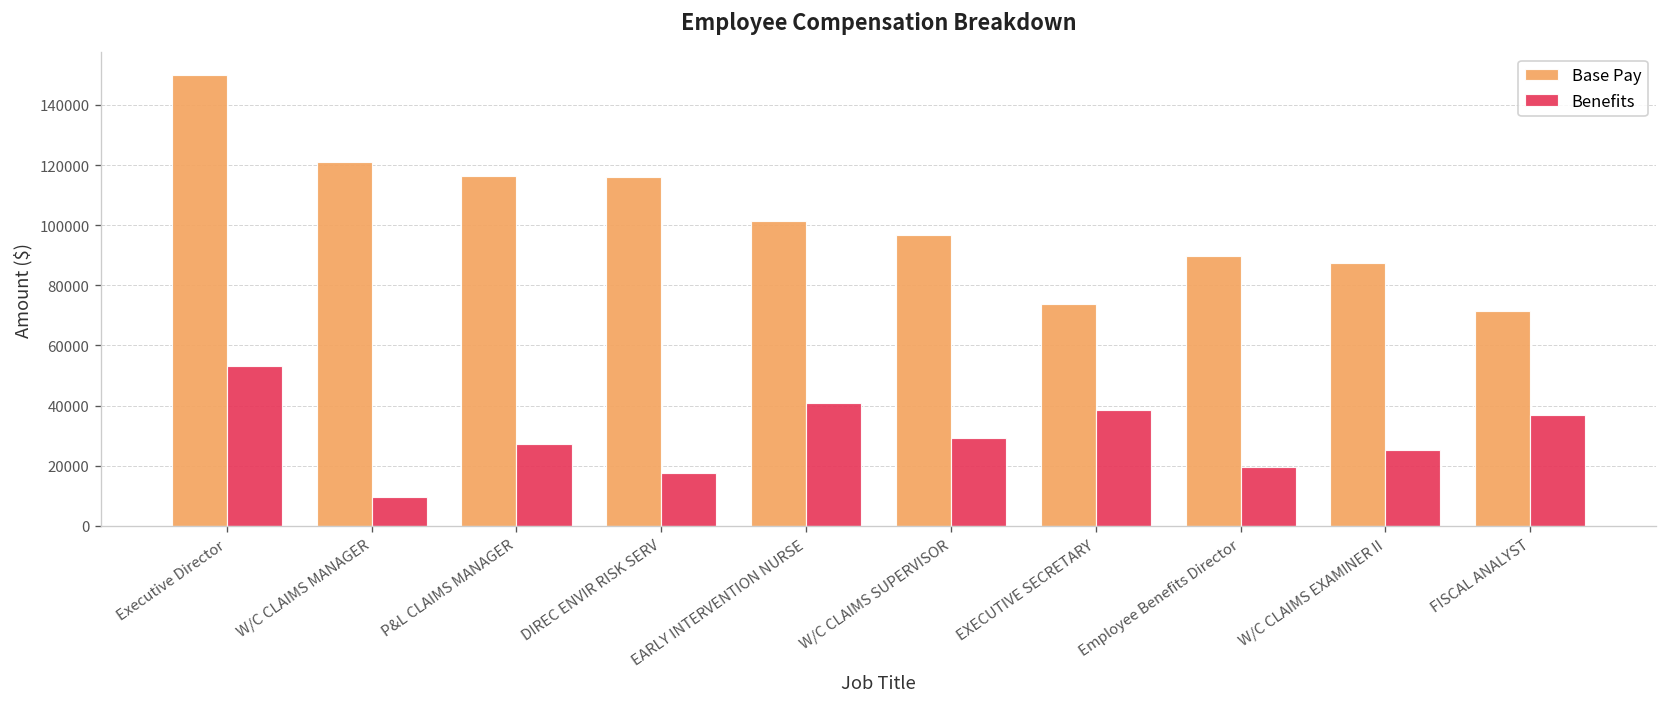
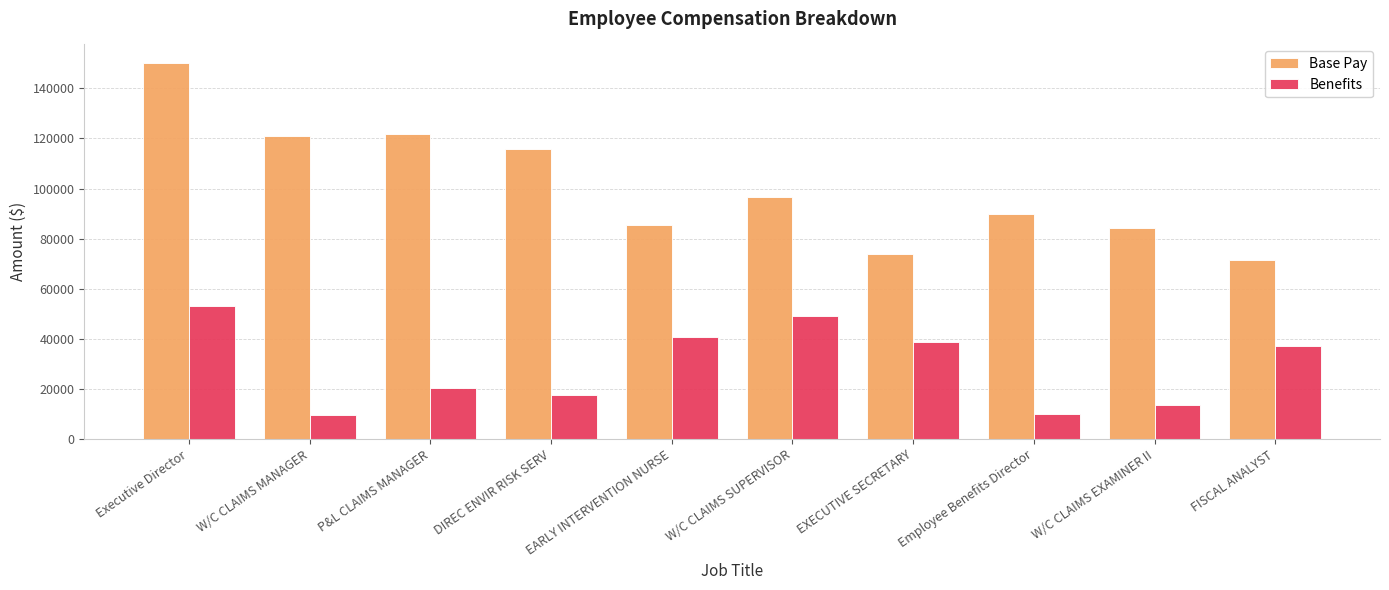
  {
    "Base Pay": {
      "Executive Director": 150000,
      "W/C CLAIMS MANAGER": 121000,
-     "P&L CLAIMS MANAGER": 116000,
+     "P&L CLAIMS MANAGER": 122000,
      "DIREC ENVIR RISK SERV": 116000,
-     "EARLY INTERVENTION NURSE": 102000,
+     "EARLY INTERVENTION NURSE": 86000,
      "W/C CLAIMS SUPERVISOR": 97000,
      "EXECUTIVE SECRETARY": 74000,
      "Employee Benefits Director": 90000,
-     "W/C CLAIMS EXAMINER II": 88000,
+     "W/C CLAIMS EXAMINER II": 84000,
      "FISCAL ANALYST": 72000
    },
    "Benefits": {
      "Executive Director": 53000,
      "W/C CLAIMS MANAGER": 10000,
-     "P&L CLAIMS MANAGER": 27000,
+     "P&L CLAIMS MANAGER": 20000,
      "DIREC ENVIR RISK SERV": 18000,
      "EARLY INTERVENTION NURSE": 41000,
-     "W/C CLAIMS SUPERVISOR": 29000,
+     "W/C CLAIMS SUPERVISOR": 49000,
      "EXECUTIVE SECRETARY": 39000,
-     "Employee Benefits Director": 20000,
-     "W/C CLAIMS EXAMINER II": 25000,
+     "Employee Benefits Director": 10000,
+     "W/C CLAIMS EXAMINER II": 13000,
      "FISCAL ANALYST": 37000
    }
  }
